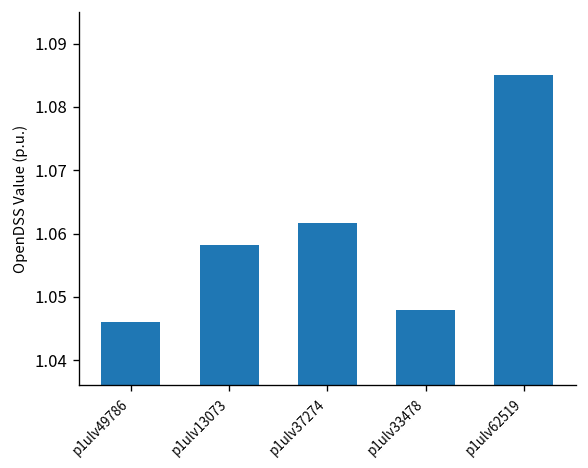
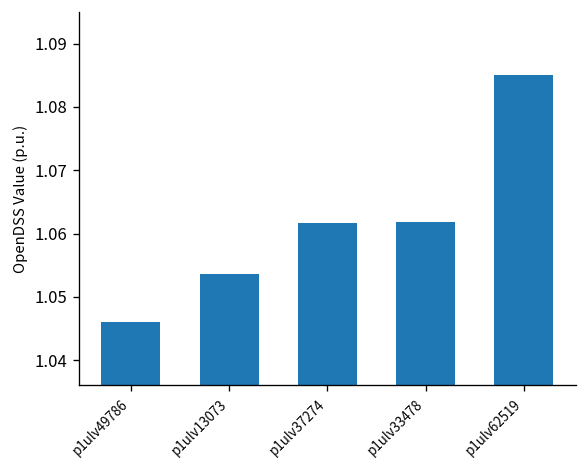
  {
    "p1ulv49786": 1.046,
-   "p1ulv13073": 1.058,
+   "p1ulv13073": 1.054,
    "p1ulv37274": 1.062,
-   "p1ulv33478": 1.048,
+   "p1ulv33478": 1.062,
    "p1ulv62519": 1.085
  }
